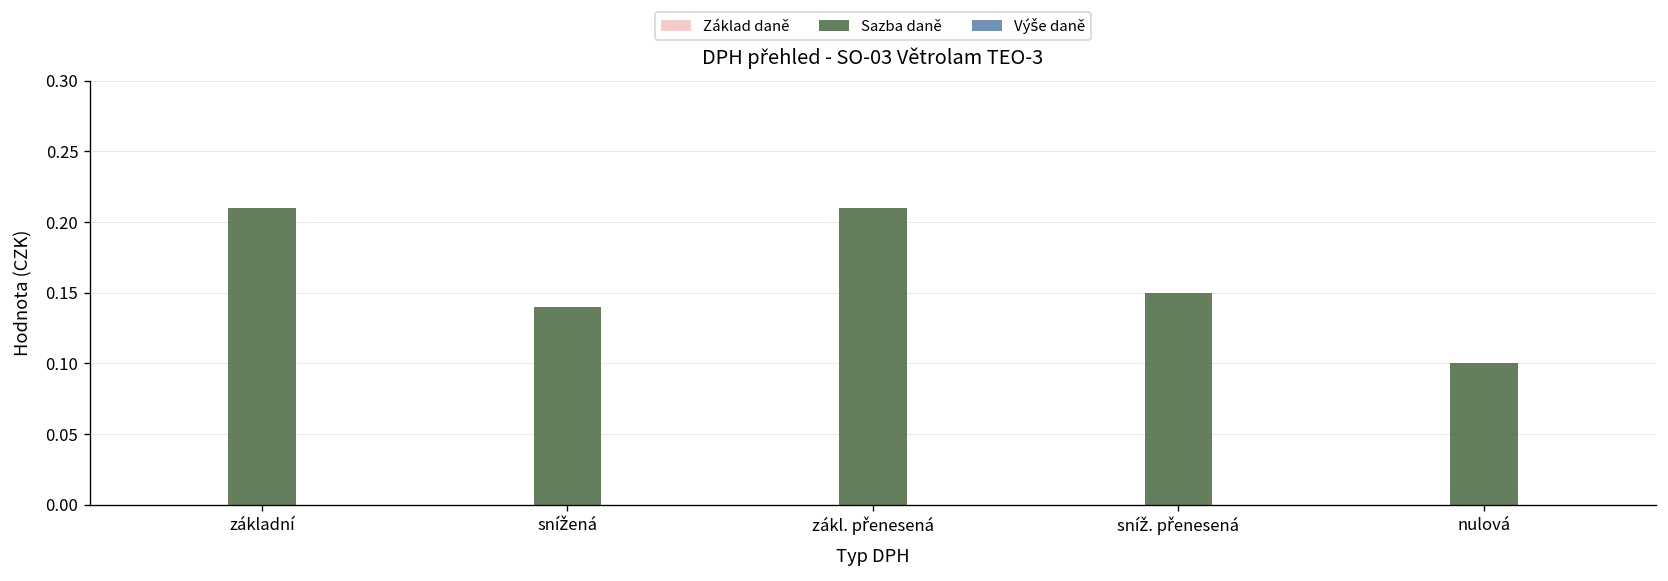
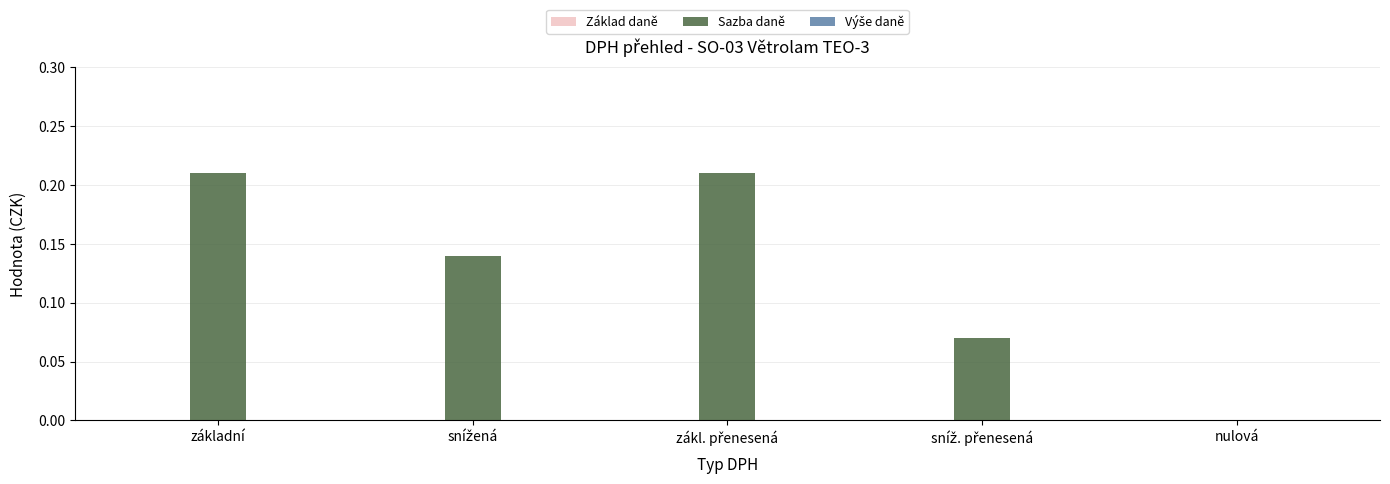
  {
    "Základ daně": {
      "základní": 0.00,
      "snížená": 0.00,
      "zákl. přenesená": 0.00,
      "sníž. přenesená": 0.00,
      "nulová": 0.00
    },
    "Sazba daně": {
      "základní": 0.21,
      "snížená": 0.14,
      "zákl. přenesená": 0.21,
-     "sníž. přenesená": 0.15,
-     "nulová": 0.1
+     "sníž. přenesená": 0.07,
+     "nulová": 0.0
    },
    "Výše daně": {
      "základní": 0.00,
      "snížená": 0.00,
      "zákl. přenesená": 0.00,
      "sníž. přenesená": 0.00,
      "nulová": 0.00
    }
  }
